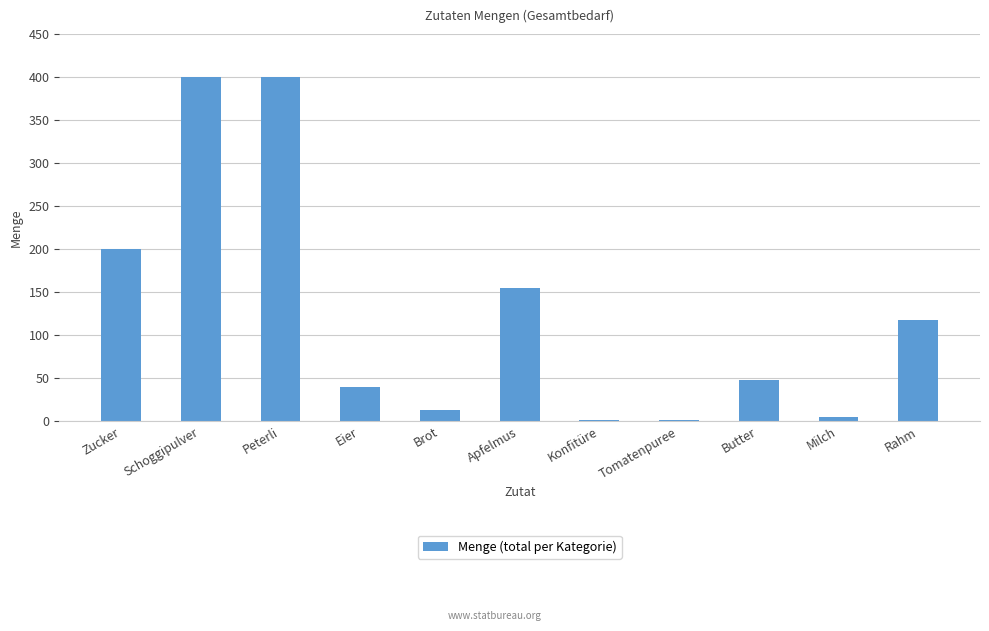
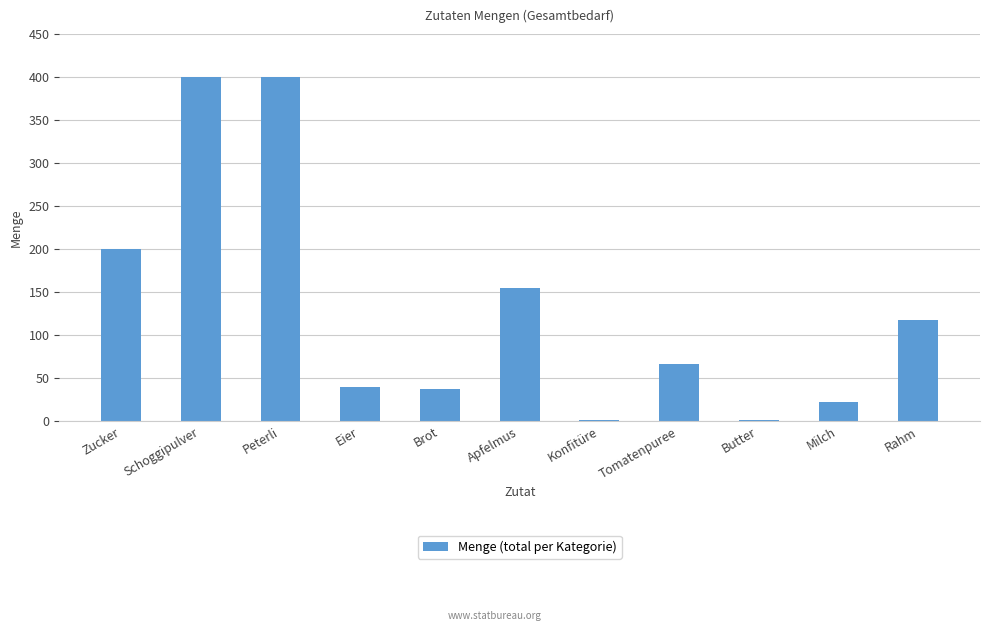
  {
    "Zucker": 200,
    "Schoggipulver": 400,
    "Peterli": 400,
    "Eier": 40,
-   "Brot": 10,
+   "Brot": 40,
    "Apfelmus": 150,
-   "Tomatenpuree": 0,
-   "Butter": 50,
-   "Milch": 10,
+   "Tomatenpuree": 70,
+   "Butter": 0,
+   "Milch": 20,
    "Rahm": 120
  }
